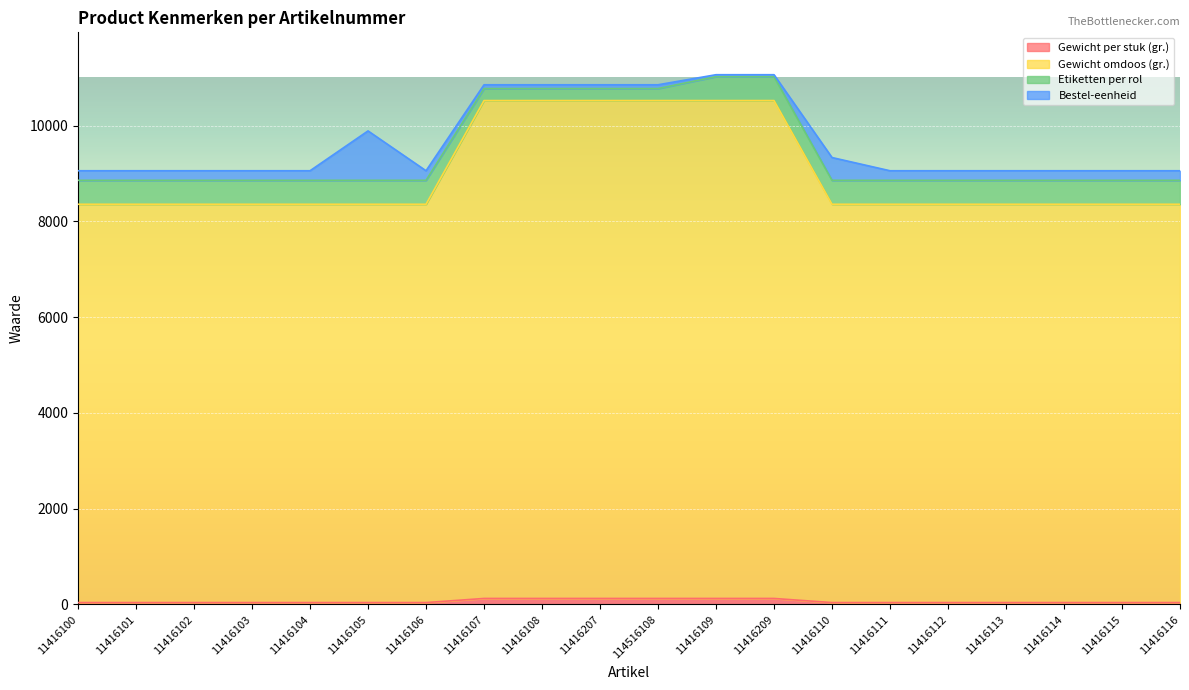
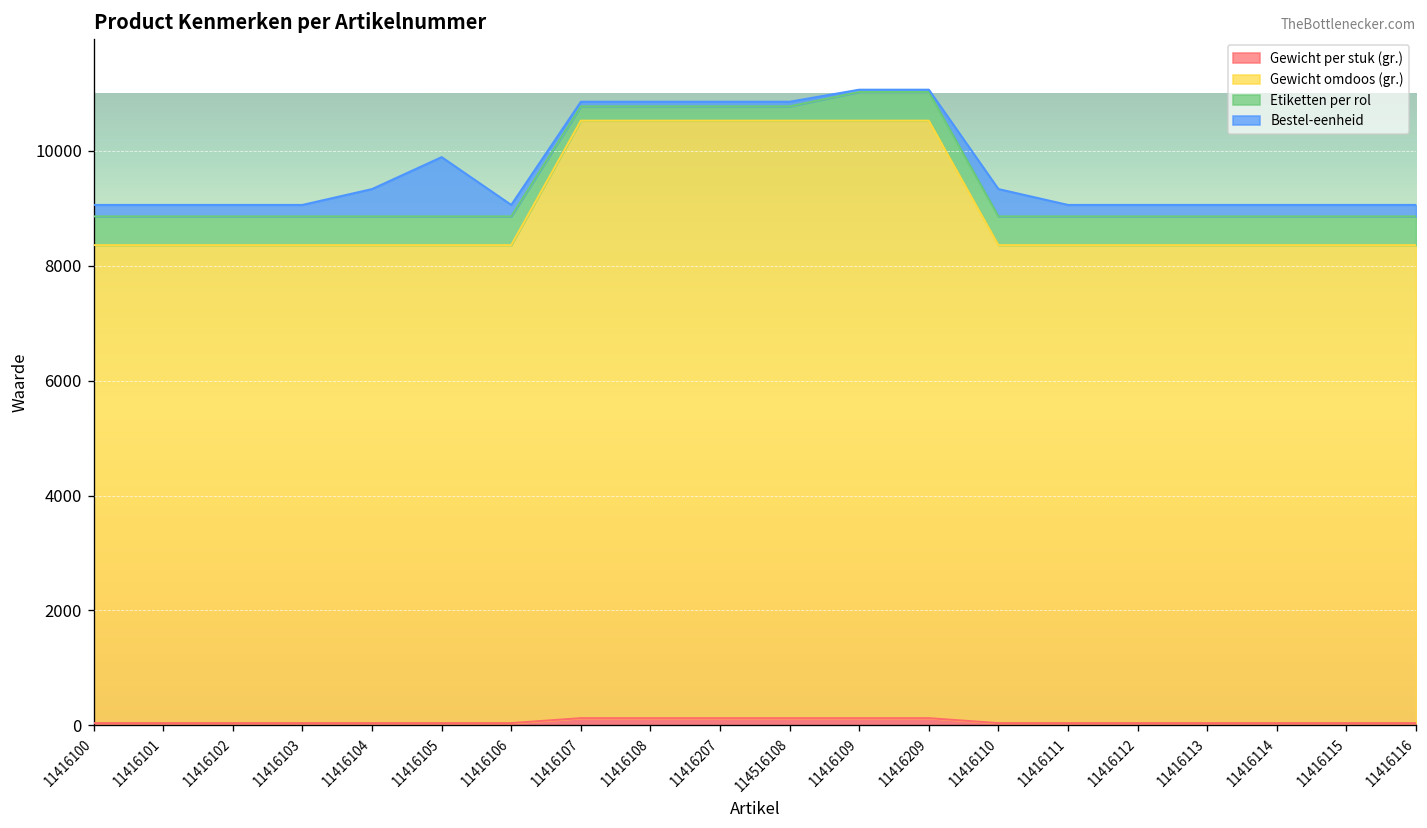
  {
    "Gewicht per stuk (gr.)": {
      "11416100": 0,
      "11416101": 0,
      "11416102": 0,
      "11416103": 0,
      "11416104": 0,
      "11416105": 0,
      "11416106": 0,
      "11416107": 100,
      "11416108": 100,
      "11416207": 100,
      "114516108": 100,
      "11416109": 100,
      "11416209": 100,
      "11416110": 0,
      "11416111": 0,
      "11416112": 0,
      "11416113": 0,
      "11416114": 0,
      "11416115": 0,
      "11416116": 0
    },
    "Gewicht omdoos (gr.)": {
      "11416100": 8300,
      "11416101": 8300,
      "11416102": 8300,
      "11416103": 8300,
      "11416104": 8300,
      "11416105": 8300,
      "11416106": 8300,
      "11416107": 10400,
      "11416108": 10400,
      "11416207": 10400,
      "114516108": 10400,
      "11416109": 10400,
      "11416209": 10400,
      "11416110": 8300,
      "11416111": 8300,
      "11416112": 8300,
      "11416113": 8300,
      "11416114": 8300,
      "11416115": 8300,
      "11416116": 8300
    },
    "Etiketten per rol": {
      "11416100": 500,
      "11416101": 500,
      "11416102": 500,
      "11416103": 500,
      "11416104": 500,
      "11416105": 500,
      "11416106": 500,
      "11416107": 300,
      "11416108": 300,
      "11416207": 300,
      "114516108": 300,
      "11416110": 500,
      "11416111": 500,
      "11416112": 500,
      "11416113": 500,
      "11416114": 500,
      "11416115": 500,
      "11416116": 500
    },
    "Bestel-eenheid": {
      "11416100": 200,
      "11416101": 200,
      "11416102": 200,
      "11416103": 200,
-     "11416104": 200,
+     "11416104": 500,
      "11416105": 1000,
      "11416106": 200,
      "11416107": 100,
      "11416108": 100,
      "11416207": 100,
      "114516108": 100,
      "11416110": 500,
      "11416111": 200,
      "11416112": 200,
      "11416113": 200,
      "11416114": 200,
      "11416115": 200,
      "11416116": 200
    }
  }
